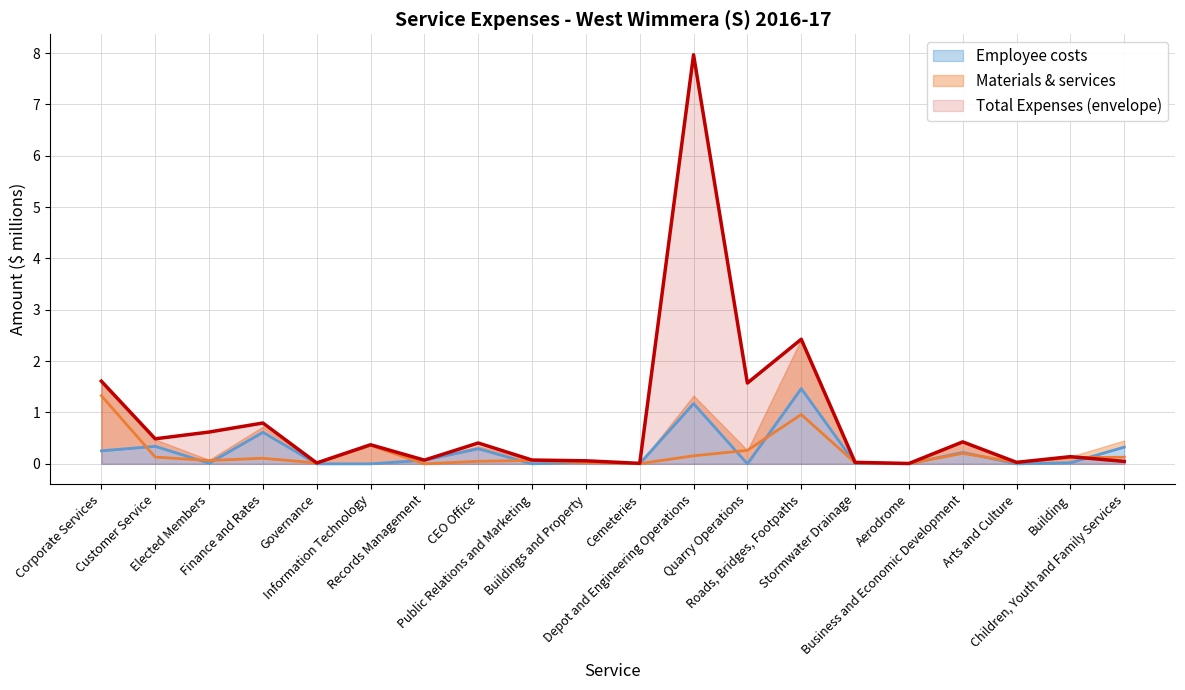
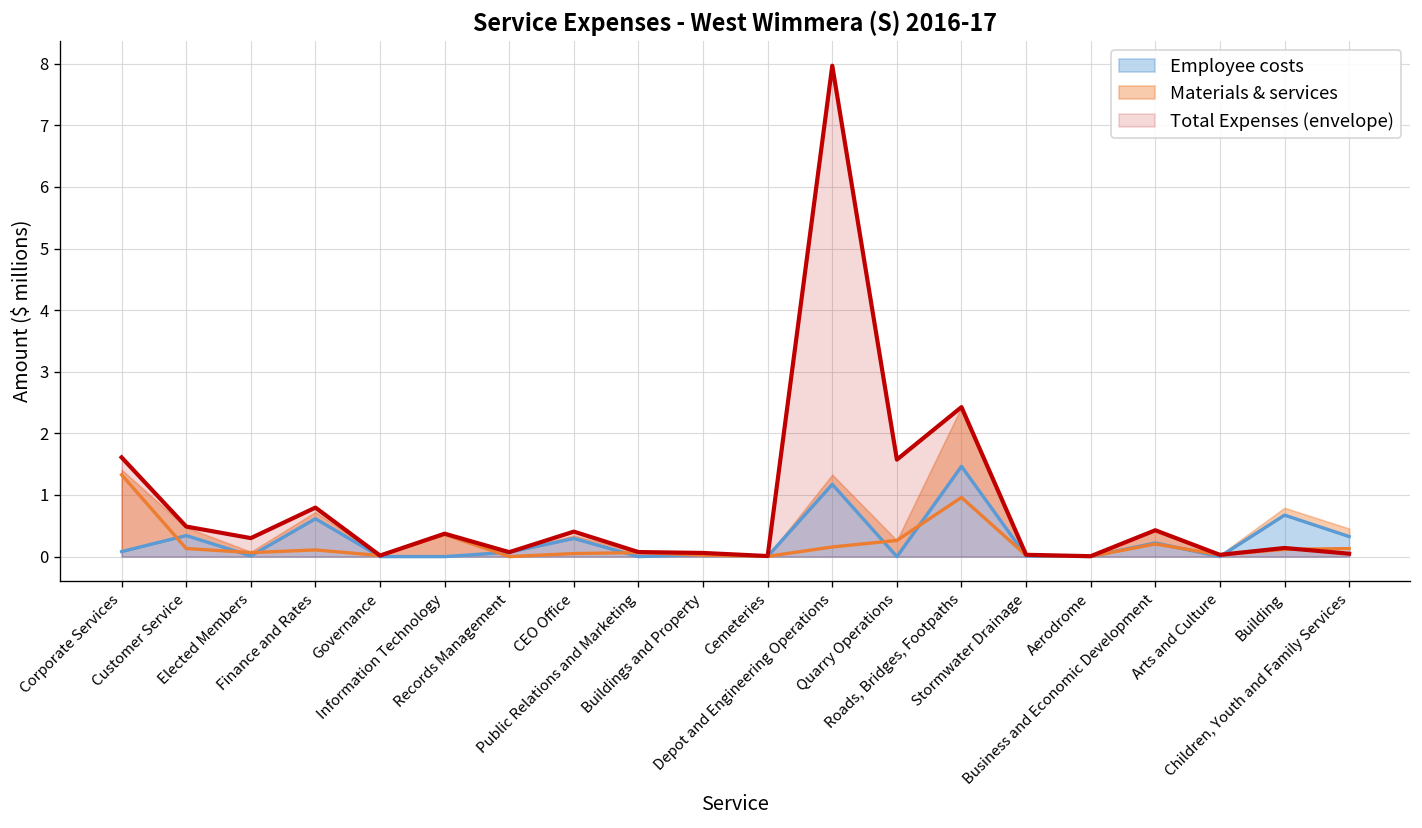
  {
    "Employee costs": {
-     "Corporate Services": 0.3,
+     "Corporate Services": 0.1,
      "Customer Service": 0.3,
      "Elected Members": 0.0,
      "Finance and Rates": 0.6,
      "Information Technology": 0.0,
      "Public Relations and Marketing": 0.0,
      "Depot and Engineering Operations": 1.2,
      "Quarry Operations": 0.0,
      "Roads, Bridges, Footpaths": 1.5,
-     "Building": 0.0,
+     "Building": 0.7,
      "Children, Youth and Family Services": 0.3
    },
    "Total Expenses (envelope)": {
-     "Elected Members": 0.6,
+     "Elected Members": 0.3,
      "Finance and Rates": 0.8,
      "CEO Office": 0.4,
      "Depot and Engineering Operations": 8.0,
      "Quarry Operations": 1.6,
      "Children, Youth and Family Services": 0.0
    }
  }
